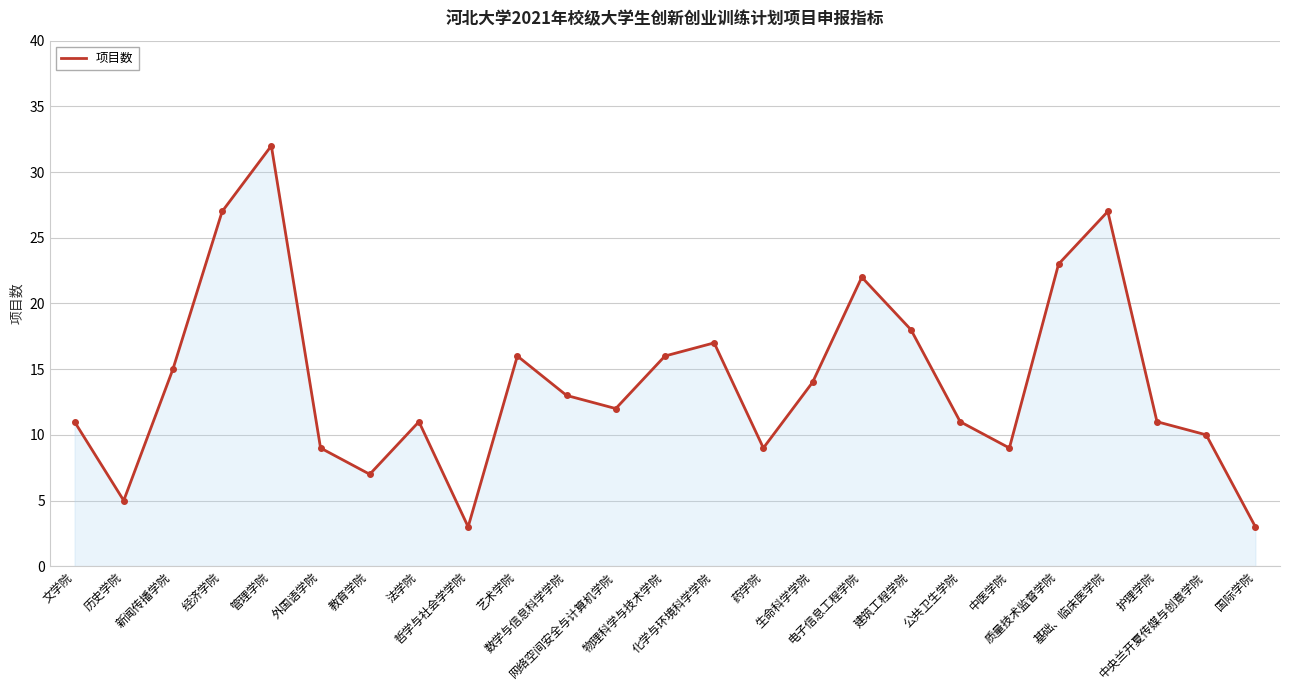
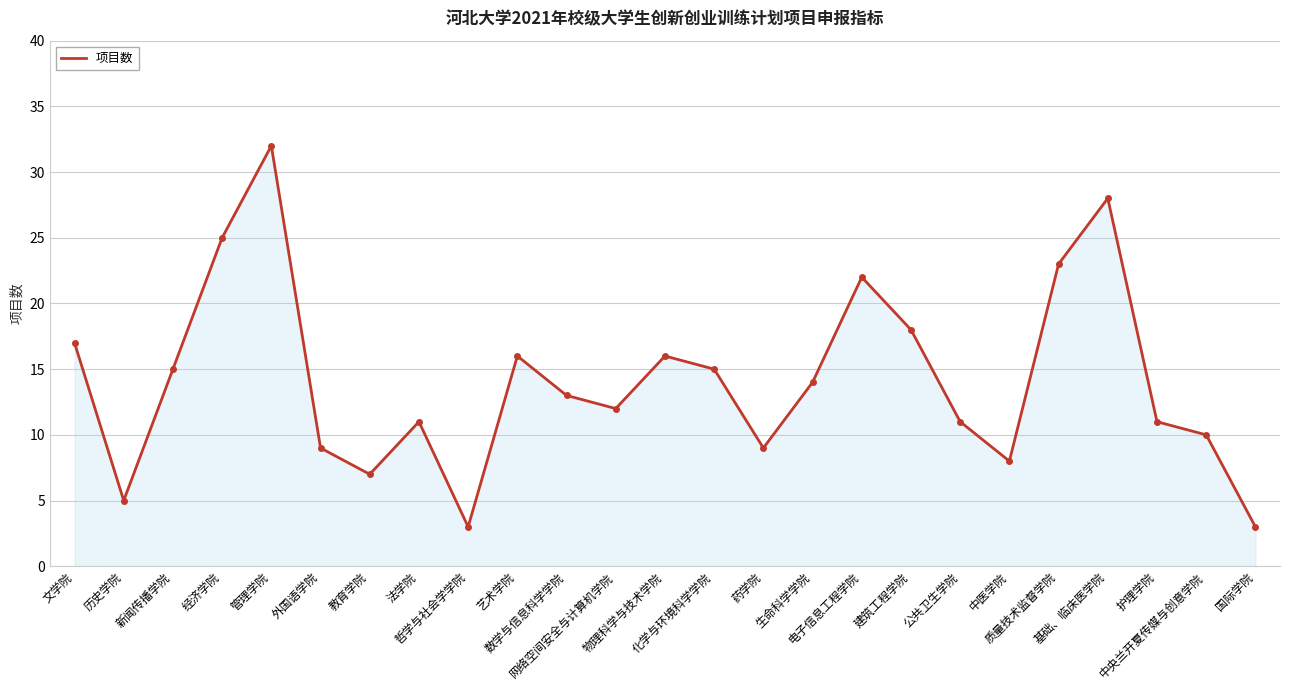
  {
-   "文学院": 11,
+   "文学院": 17,
    "历史学院": 5,
    "新闻传播学院": 15,
-   "经济学院": 27,
+   "经济学院": 25,
    "管理学院": 32,
    "外国语学院": 9,
    "教育学院": 7,
    "法学院": 11,
    "哲学与社会学学院": 3,
    "艺术学院": 16,
    "数学与信息科学学院": 13,
    "网络空间安全与计算机学院": 12,
    "物理科学与技术学院": 16,
-   "化学与环境科学学院": 17,
+   "化学与环境科学学院": 15,
    "药学院": 9,
    "生命科学学院": 14,
    "电子信息工程学院": 22,
    "建筑工程学院": 18,
    "公共卫生学院": 11,
-   "中医学院": 9,
+   "中医学院": 8,
    "质量技术监督学院": 23,
-   "基础、临床医学院": 27,
+   "基础、临床医学院": 28,
    "护理学院": 11,
    "中央兰开夏传媒与创意学院": 10,
    "国际学院": 3
  }
